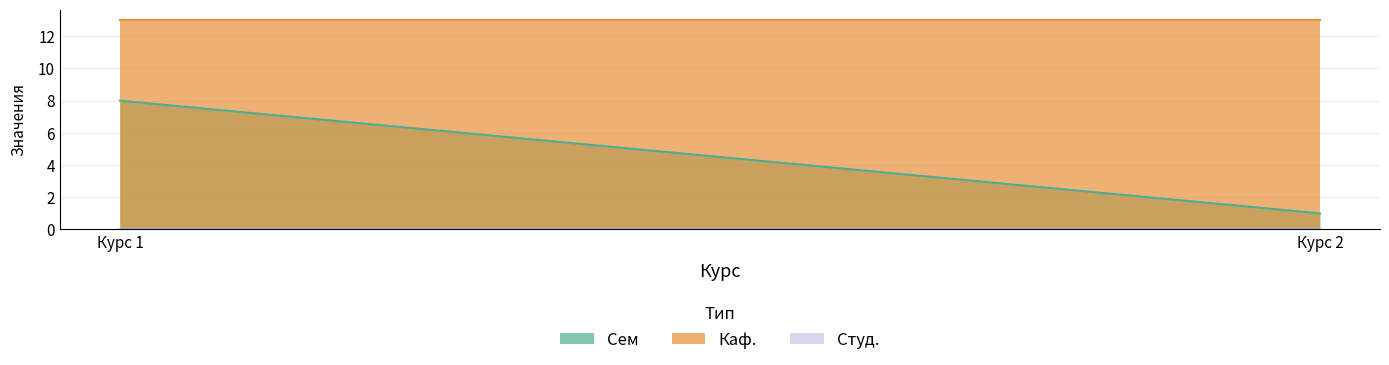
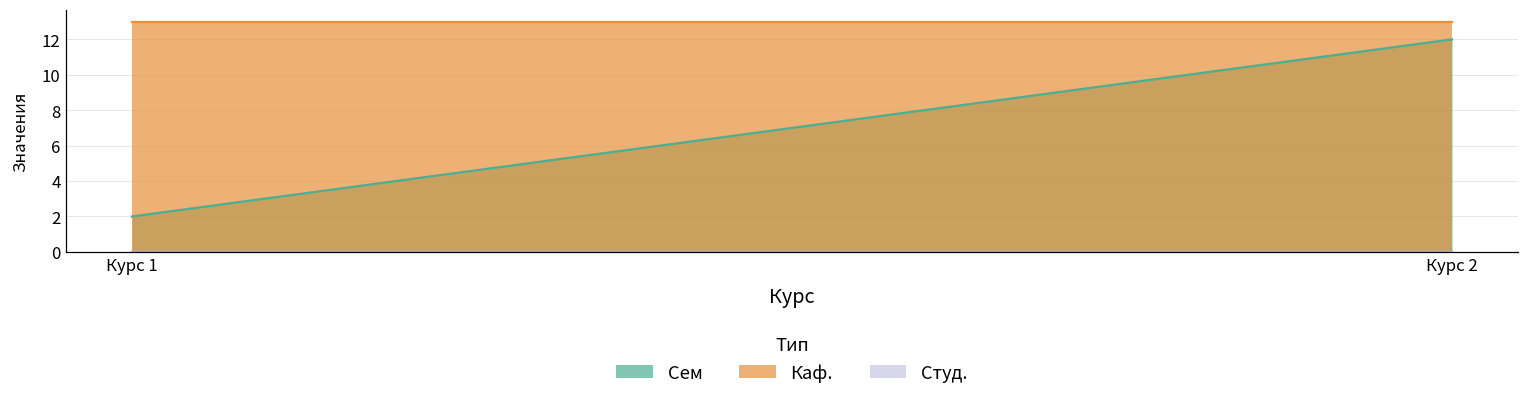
  {
    "Сем": {
-     "Курс 1": 8,
-     "Курс 2": 1
+     "Курс 1": 2,
+     "Курс 2": 12
    },
    "Каф.": {
      "Курс 1": 13,
      "Курс 2": 13
    },
    "Студ.": {
      "Курс 1": 0,
      "Курс 2": 0
    }
  }
